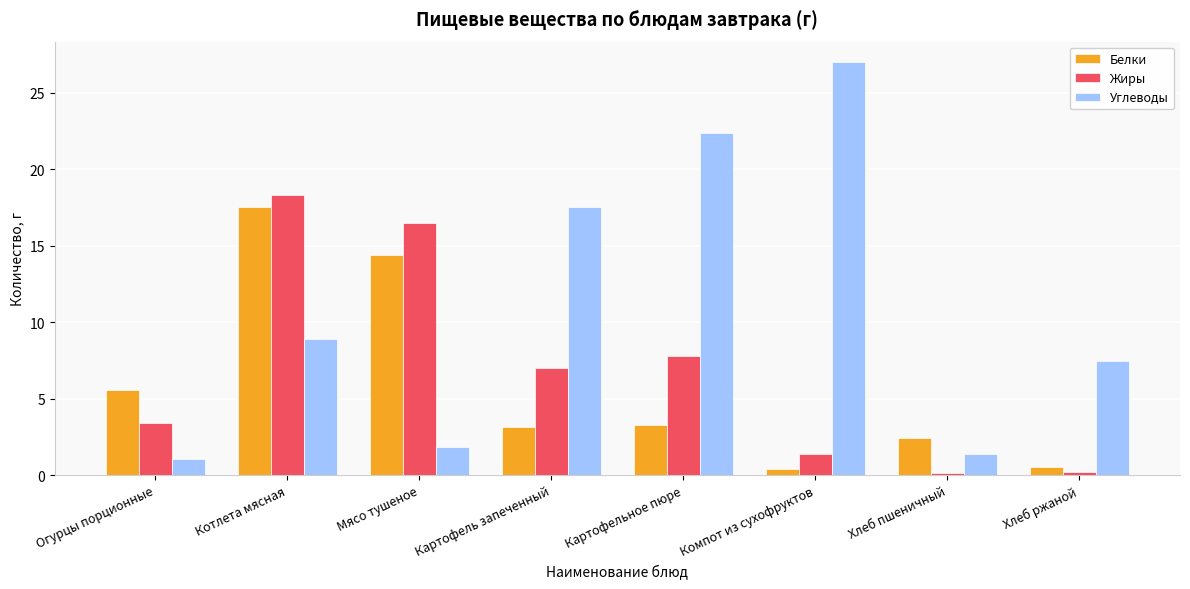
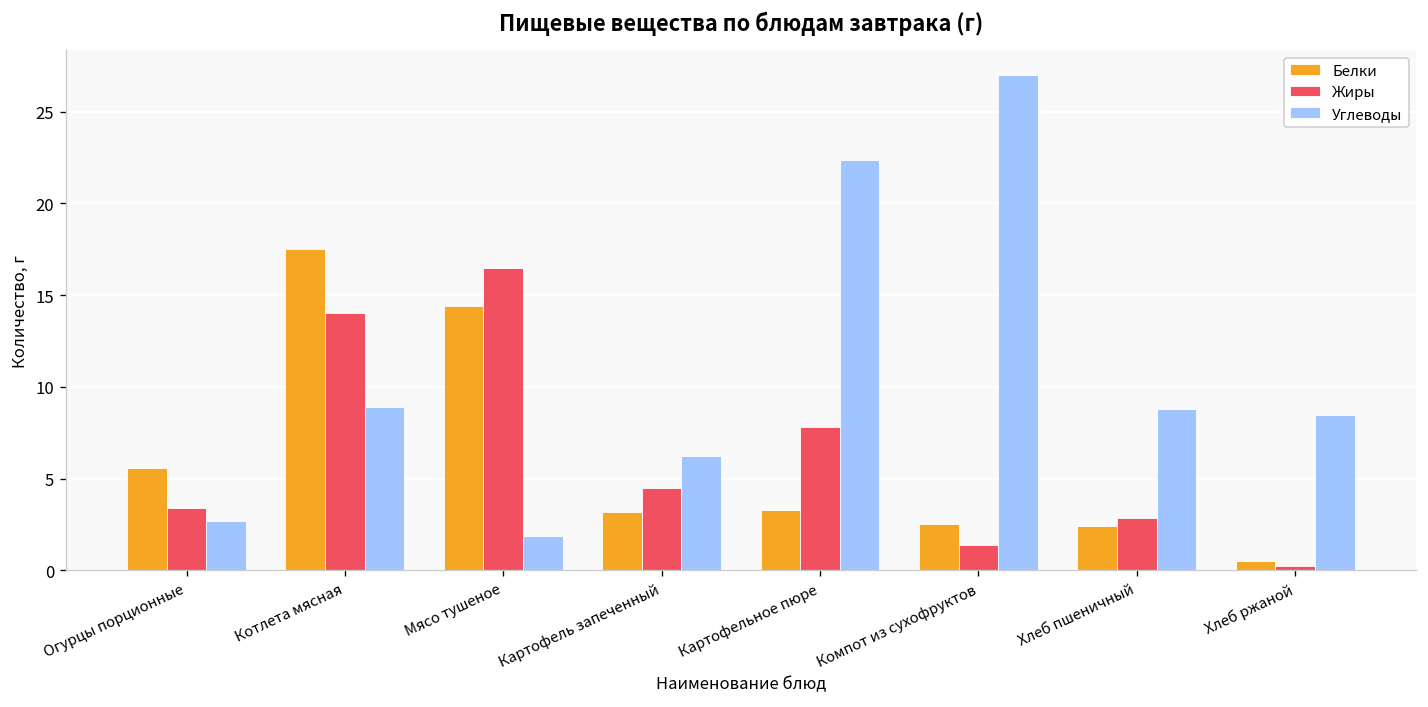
  {
    "Белки": {
      "Огурцы порционные": 5.6,
      "Котлета мясная": 17.5,
      "Мясо тушеное": 14.4,
      "Картофель запеченный": 3.2,
      "Картофельное пюре": 3.3,
-     "Компот из сухофруктов": 0.4,
+     "Компот из сухофруктов": 2.5,
      "Хлеб пшеничный": 2.4,
      "Хлеб ржаной": 0.5
    },
    "Жиры": {
      "Огурцы порционные": 3.4,
-     "Котлета мясная": 18.3,
+     "Котлета мясная": 14.0,
      "Мясо тушеное": 16.5,
-     "Картофель запеченный": 7.0,
+     "Картофель запеченный": 4.5,
      "Картофельное пюре": 7.8,
      "Компот из сухофруктов": 1.4,
-     "Хлеб пшеничный": 0.1,
+     "Хлеб пшеничный": 2.8,
      "Хлеб ржаной": 0.2
    },
    "Углеводы": {
-     "Огурцы порционные": 1.0,
+     "Огурцы порционные": 2.7,
      "Котлета мясная": 8.9,
      "Мясо тушеное": 1.9,
-     "Картофель запеченный": 17.6,
+     "Картофель запеченный": 6.2,
      "Картофельное пюре": 22.4,
      "Компот из сухофруктов": 27.0,
-     "Хлеб пшеничный": 1.4,
-     "Хлеб ржаной": 7.4
+     "Хлеб пшеничный": 8.8,
+     "Хлеб ржаной": 8.4
    }
  }
